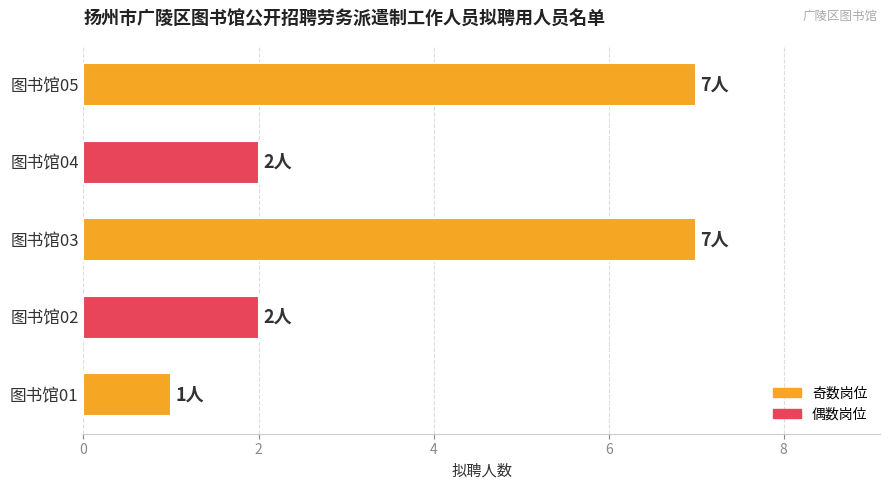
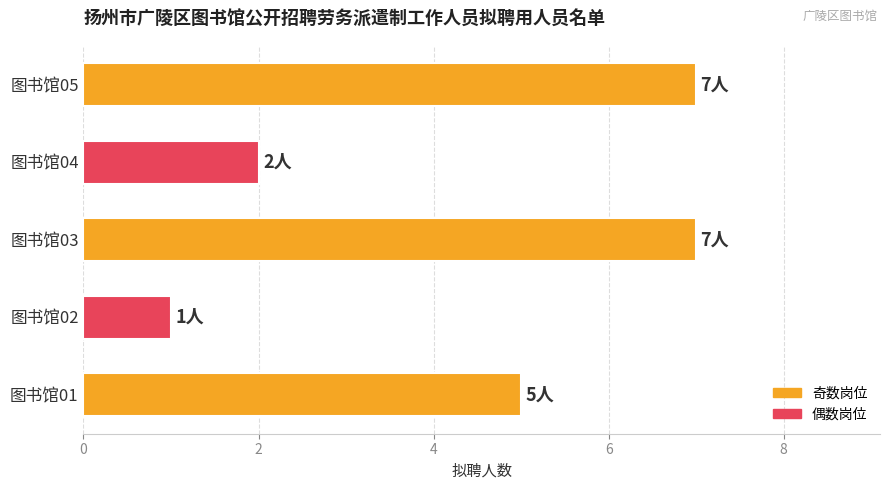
  {
    "图书馆05": "7人",
    "图书馆04": "2人",
    "图书馆03": "7人",
-   "图书馆02": "2人",
-   "图书馆01": "1人"
+   "图书馆02": "1人",
+   "图书馆01": "5人"
  }
